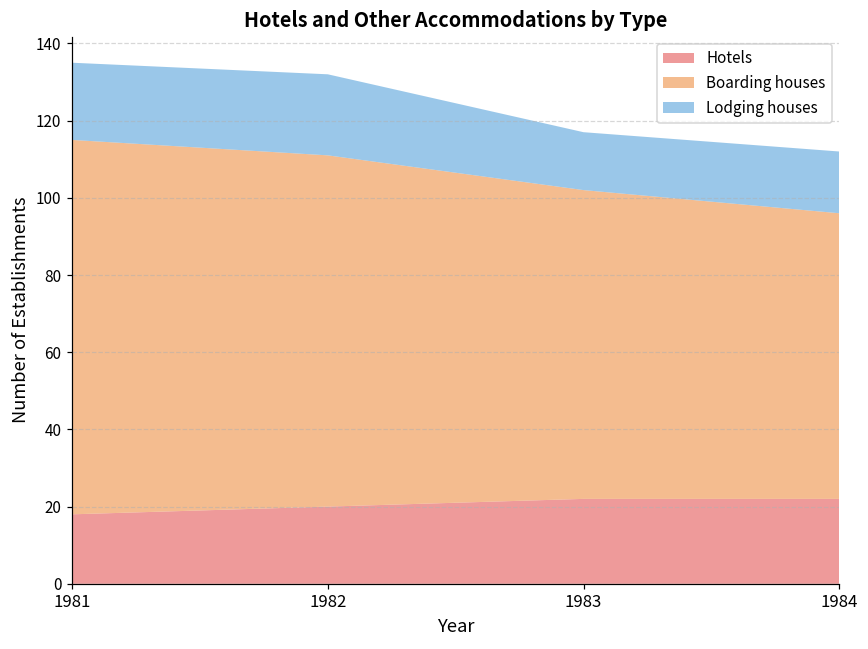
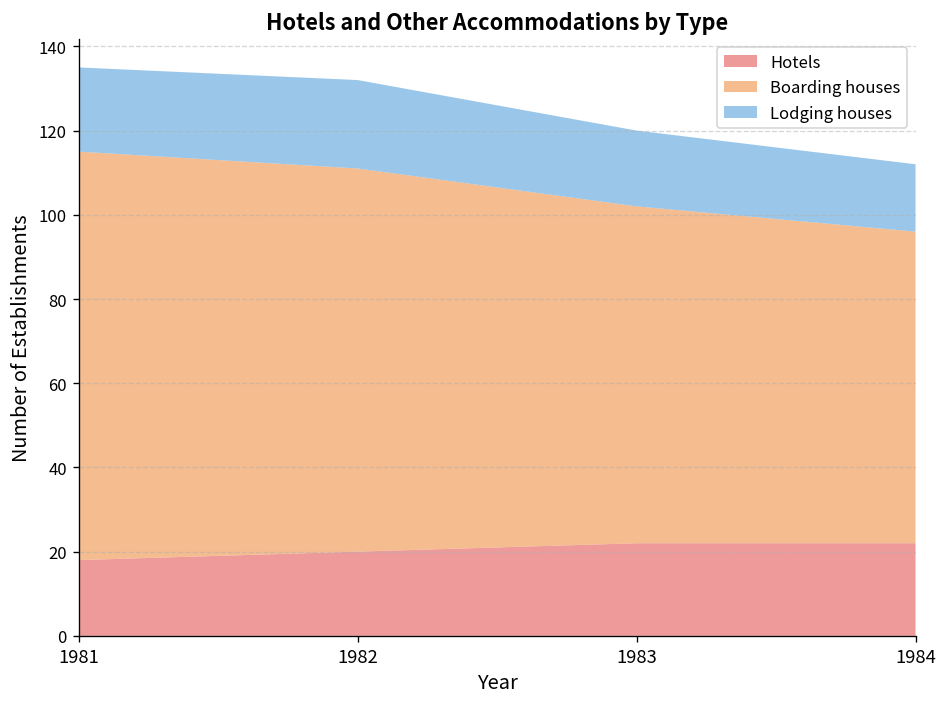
  {
    "Lodging houses": {
      "1981": 20,
      "1982": 21,
-     "1983": 15,
+     "1983": 18,
      "1984": 16
    }
  }
